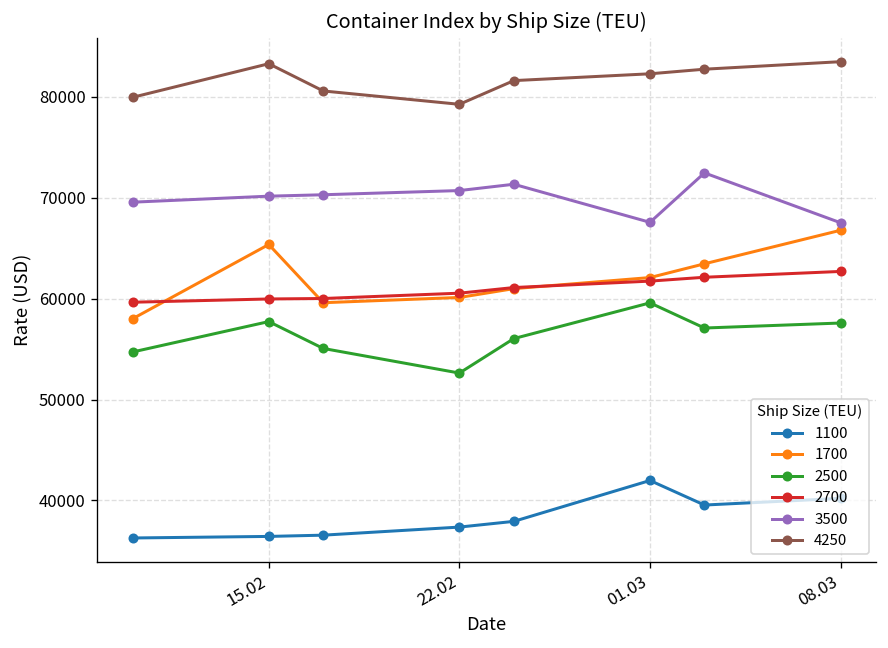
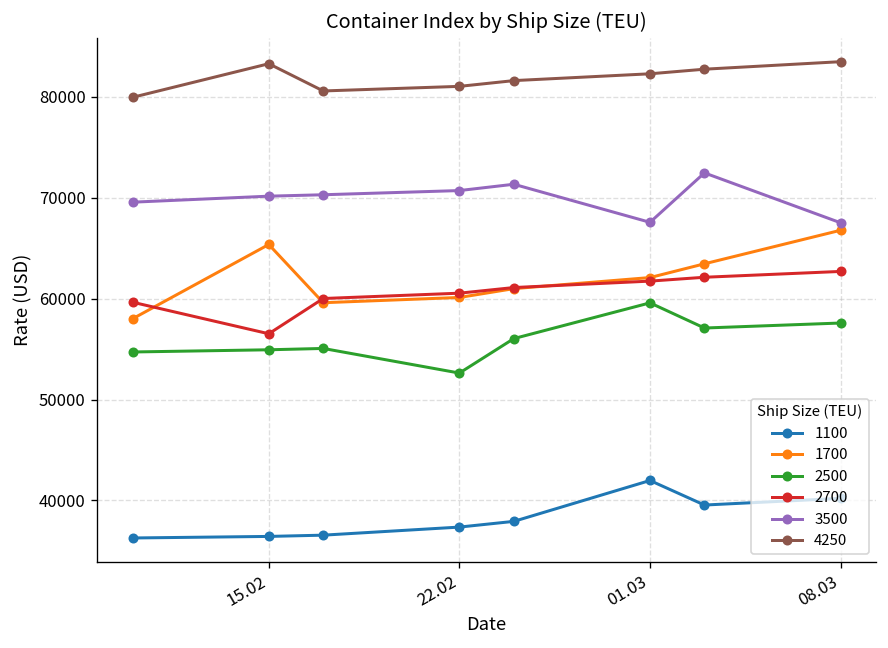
  {
    "1100": {
      "15.02": 36000,
      "22.02": 37000,
      "01.03": 42000
    },
    "1700": {
      "15.02": 65000,
      "22.02": 60000,
      "01.03": 62000,
      "08.03": 67000
    },
    "2500": {
-     "15.02": 58000,
+     "15.02": 55000,
      "22.02": 53000,
      "01.03": 60000,
      "08.03": 58000
    },
    "2700": {
-     "15.02": 60000,
+     "15.02": 57000,
      "22.02": 61000,
      "01.03": 62000,
      "08.03": 63000
    },
    "3500": {
      "15.02": 70000,
      "22.02": 71000,
      "01.03": 68000,
      "08.03": 68000
    },
    "4250": {
      "15.02": 83000,
-     "22.02": 79000,
+     "22.02": 81000,
      "01.03": 82000,
      "08.03": 83000
    }
  }
